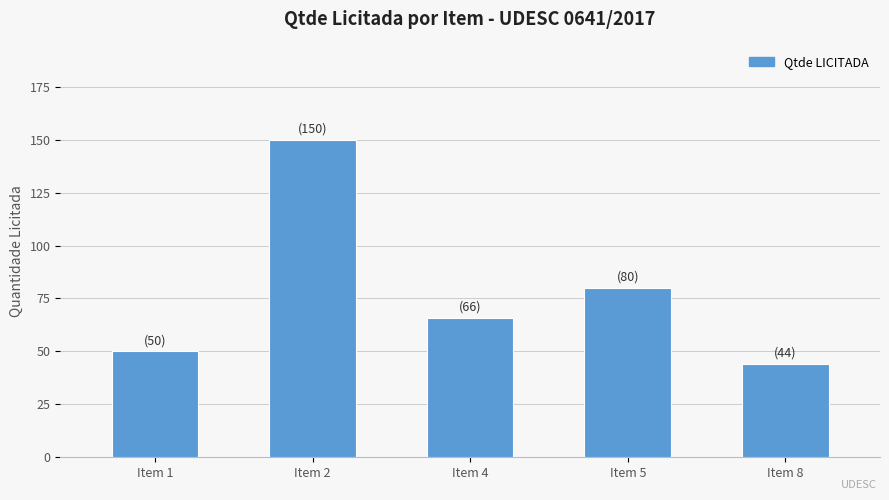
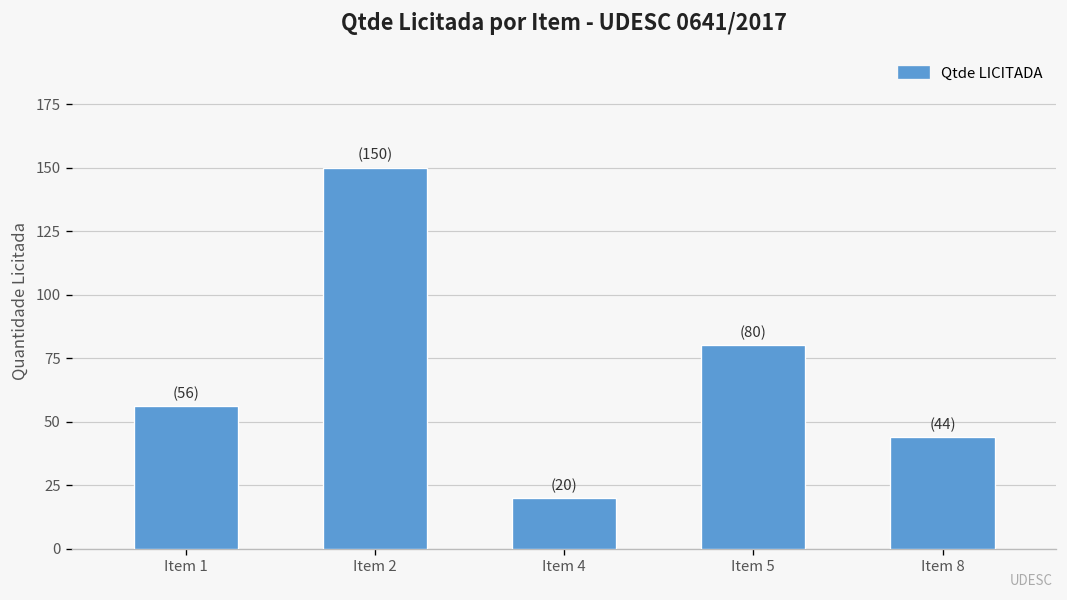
  {
-   "Item 1": "(50)",
+   "Item 1": "(56)",
    "Item 2": "(150)",
-   "Item 4": "(66)",
+   "Item 4": "(20)",
    "Item 5": "(80)",
    "Item 8": "(44)"
  }
